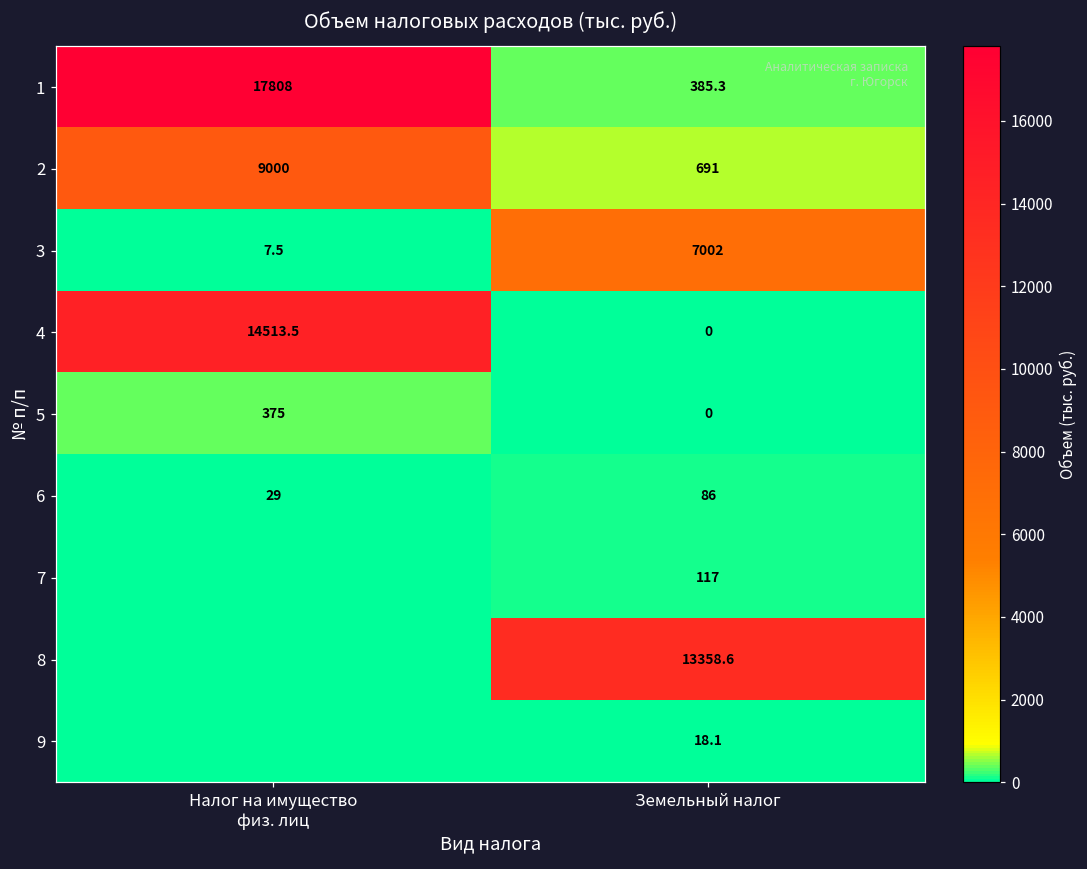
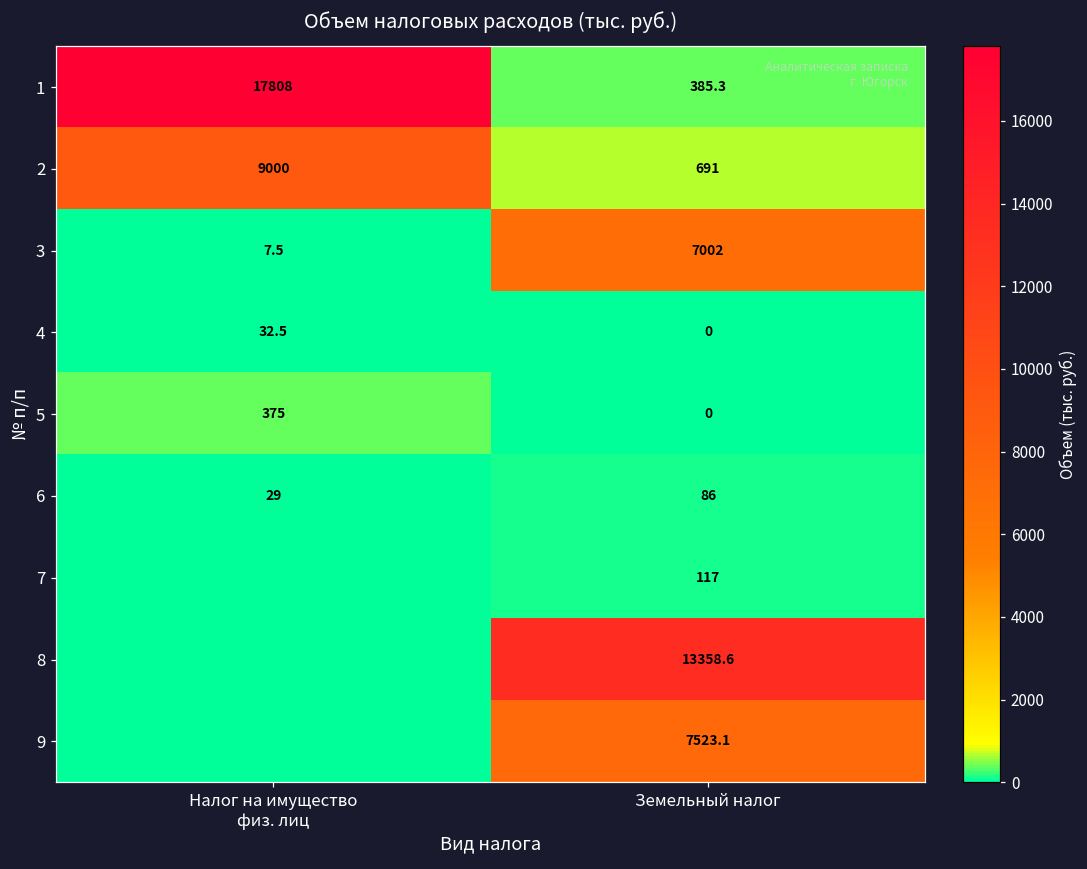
  {
    "1": {
      "Налог на имущество физ. лиц": 17808
    },
    "2": {
      "Налог на имущество физ. лиц": 9000,
      "Земельный налог": 691
    },
    "3": {
      "Налог на имущество физ. лиц": 7.5,
      "Земельный налог": 7002
    },
    "4": {
-     "Налог на имущество физ. лиц": 14513.5,
+     "Налог на имущество физ. лиц": 32.5,
      "Земельный налог": 0
    },
    "5": {
      "Налог на имущество физ. лиц": 375,
      "Земельный налог": 0
    },
    "6": {
      "Налог на имущество физ. лиц": 29,
      "Земельный налог": 86
    },
    "7": {
      "Земельный налог": 117
    },
    "8": {
      "Земельный налог": 13358.6
    },
    "9": {
-     "Земельный налог": 18.1
+     "Земельный налог": 7523.1
    }
  }
